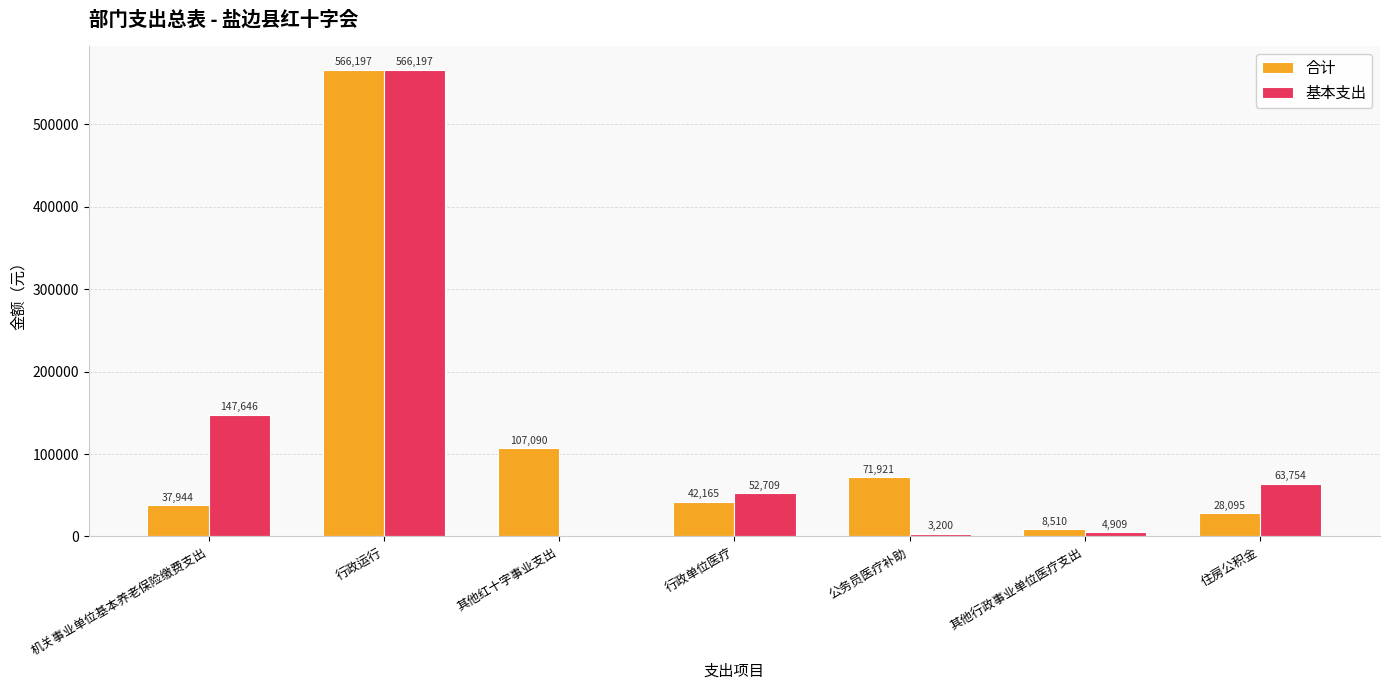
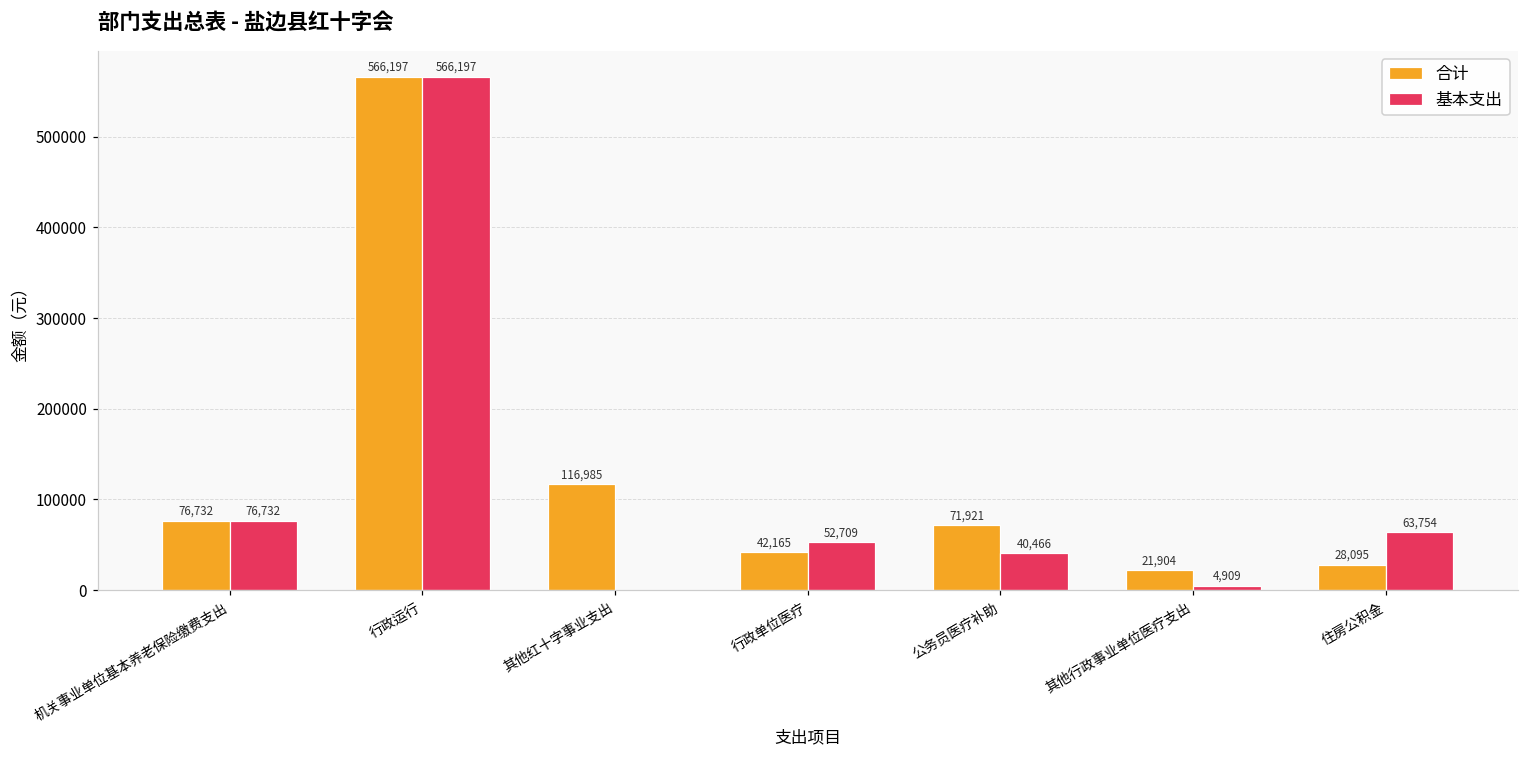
  {
    "合计": {
-     "机关事业单位基本养老保险缴费支出": "37,944",
+     "机关事业单位基本养老保险缴费支出": "76,732",
      "行政运行": "566,197",
-     "其他红十字事业支出": "107,090",
+     "其他红十字事业支出": "116,985",
      "行政单位医疗": "42,165",
      "公务员医疗补助": "71,921",
-     "其他行政事业单位医疗支出": "8,510",
+     "其他行政事业单位医疗支出": "21,904",
      "住房公积金": "28,095"
    },
    "基本支出": {
-     "机关事业单位基本养老保险缴费支出": "147,646",
+     "机关事业单位基本养老保险缴费支出": "76,732",
      "行政运行": "566,197",
      "行政单位医疗": "52,709",
-     "公务员医疗补助": "3,200",
+     "公务员医疗补助": "40,466",
      "其他行政事业单位医疗支出": "4,909",
      "住房公积金": "63,754"
    }
  }
